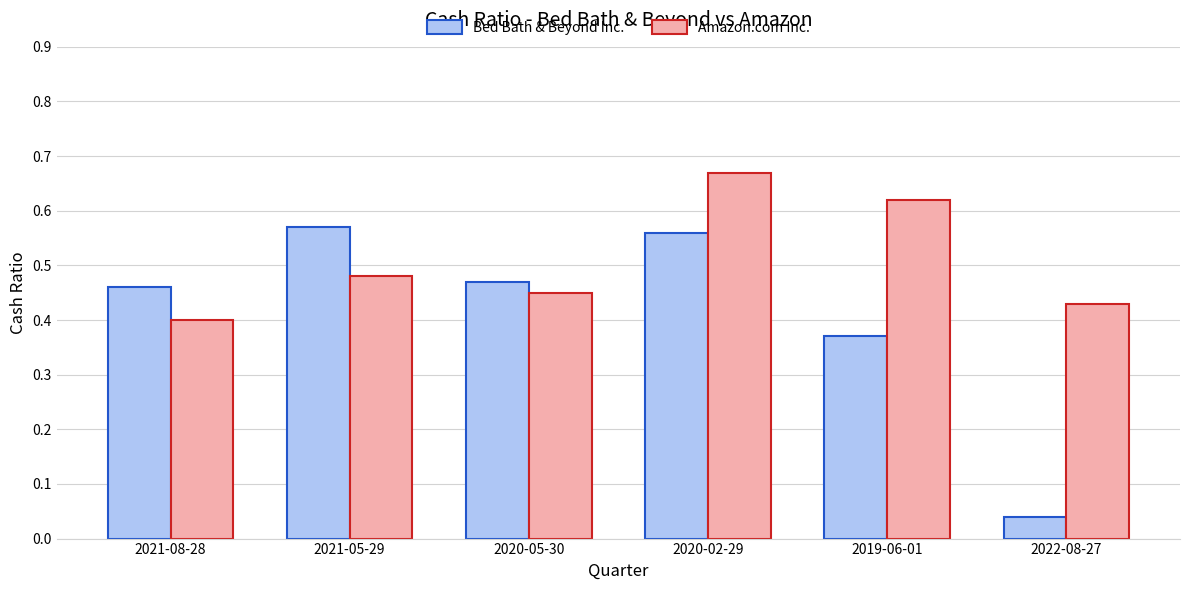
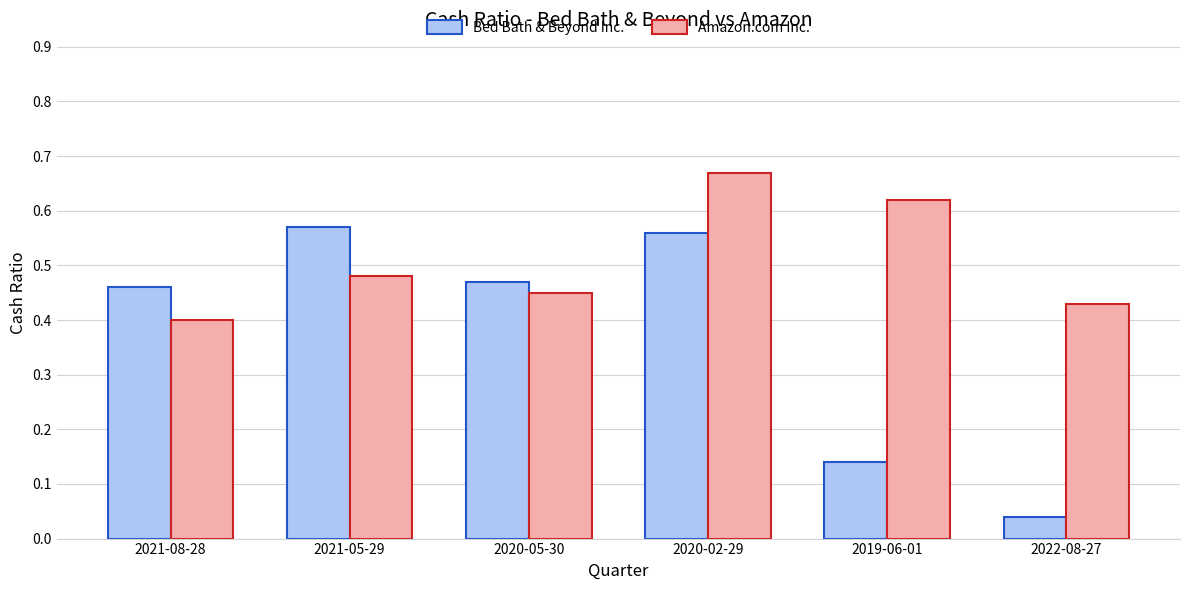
  {
    "Bed Bath & Beyond Inc.": {
      "2021-08-28": 0.46,
      "2021-05-29": 0.57,
      "2020-05-30": 0.47,
      "2020-02-29": 0.56,
-     "2019-06-01": 0.37,
+     "2019-06-01": 0.14,
      "2022-08-27": 0.04
    },
    "Amazon.com Inc.": {
      "2021-08-28": 0.40,
      "2021-05-29": 0.48,
      "2020-05-30": 0.45,
      "2020-02-29": 0.67,
      "2019-06-01": 0.62,
      "2022-08-27": 0.43
    }
  }
